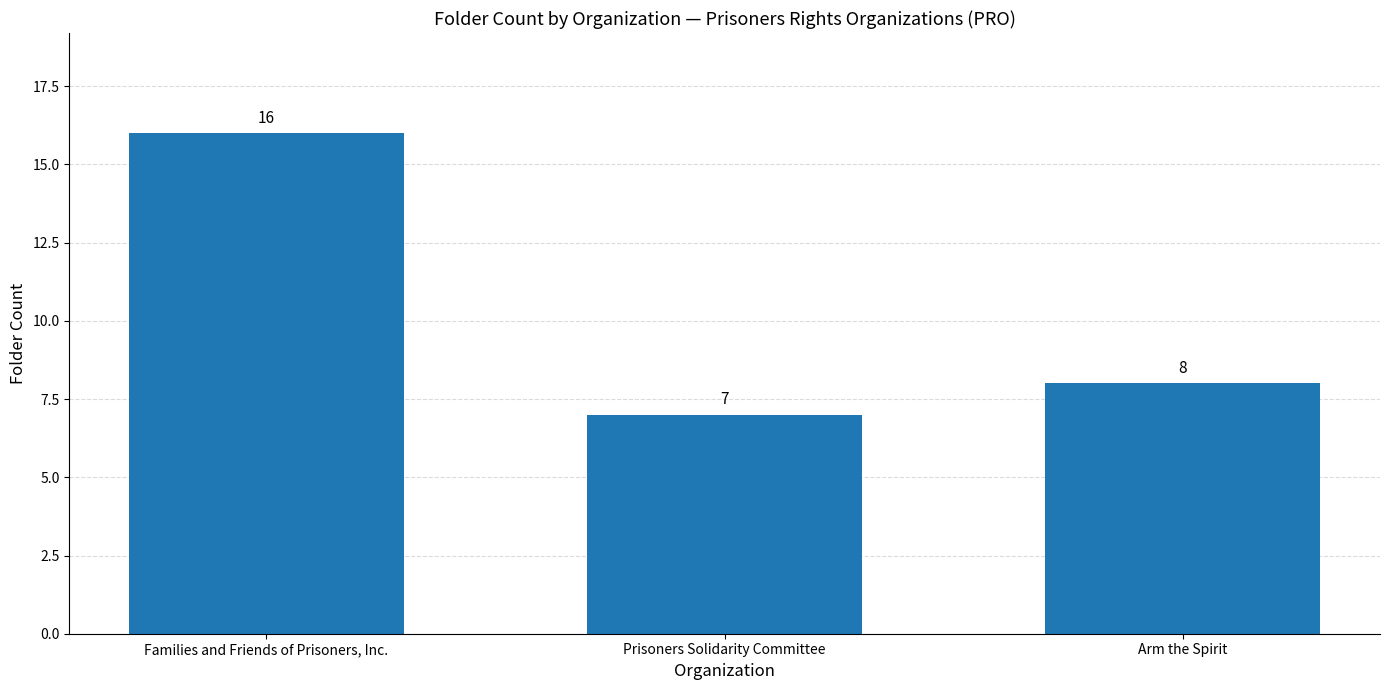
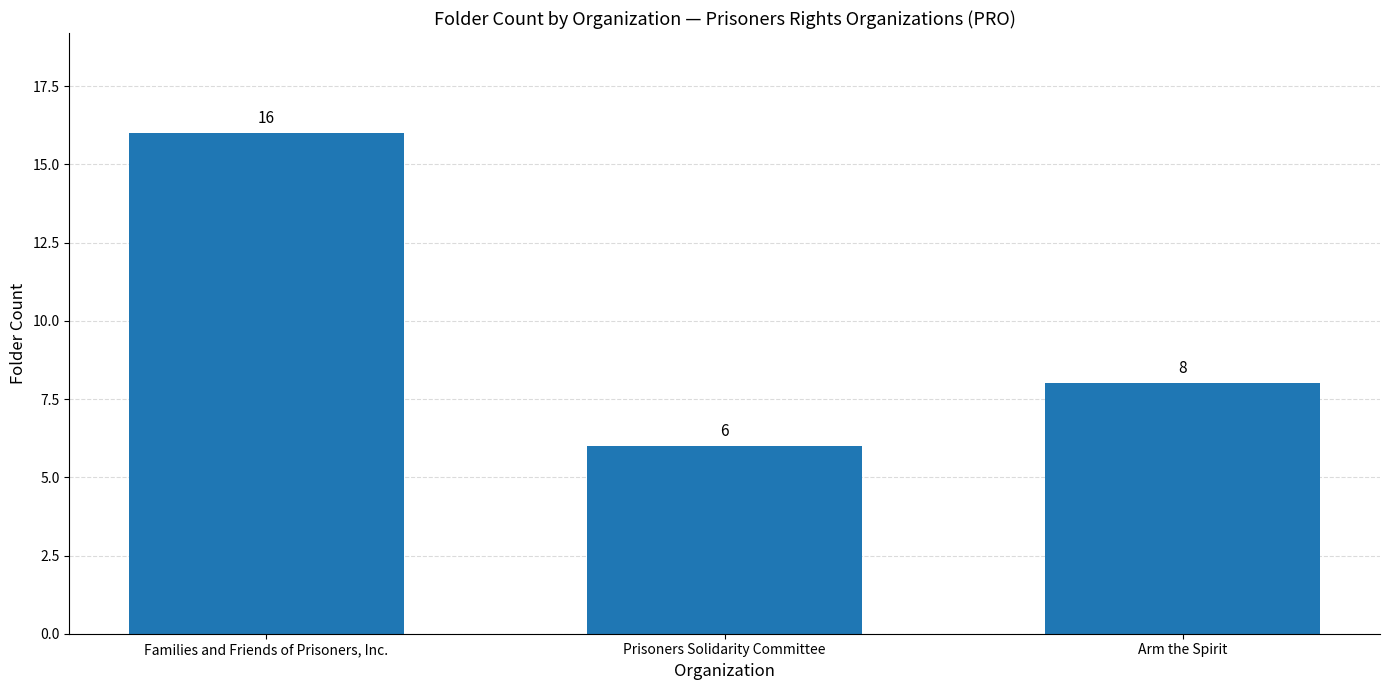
  {
    "Families and Friends of Prisoners, Inc.": 16,
-   "Prisoners Solidarity Committee": 7,
+   "Prisoners Solidarity Committee": 6,
    "Arm the Spirit": 8
  }
